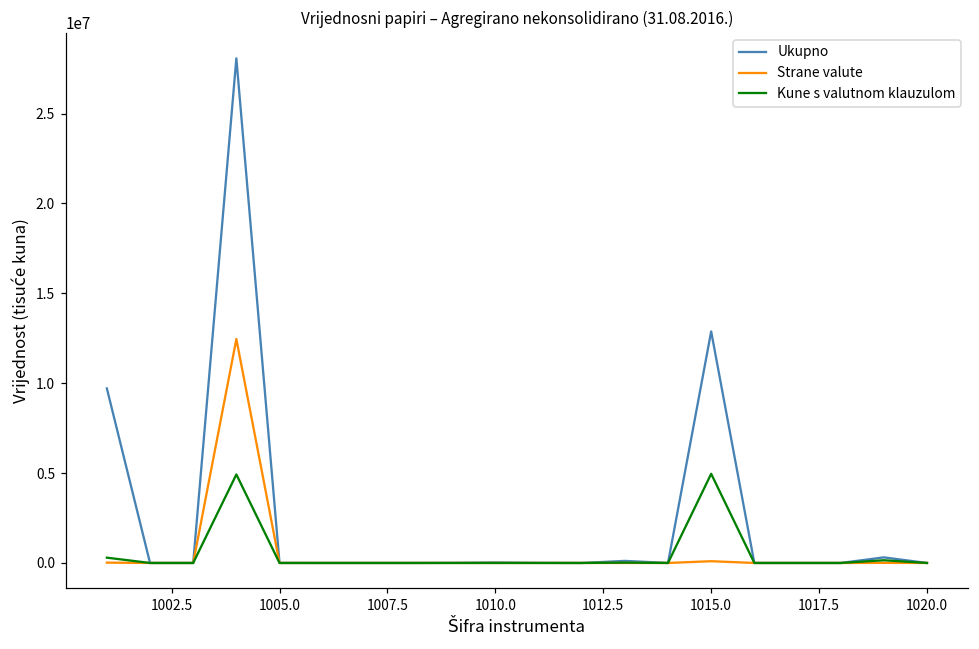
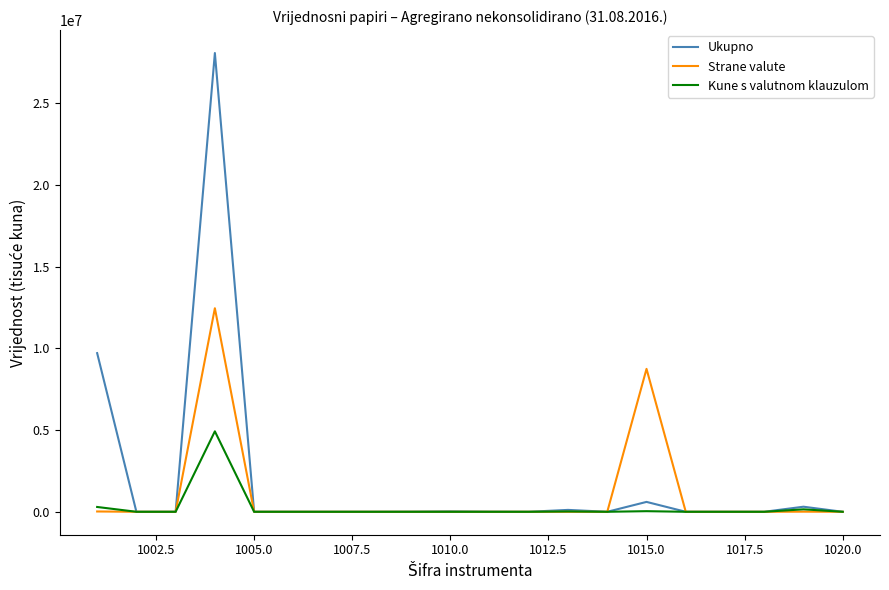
  {
    "Ukupno": {
-     "1015.0": 12900000
+     "1015.0": 600000
    },
    "Strane valute": {
-     "1015.0": 100000
+     "1015.0": 8700000
    },
    "Kune s valutnom klauzulom": {
-     "1015.0": 5000000
+     "1015.0": 0
    }
  }
